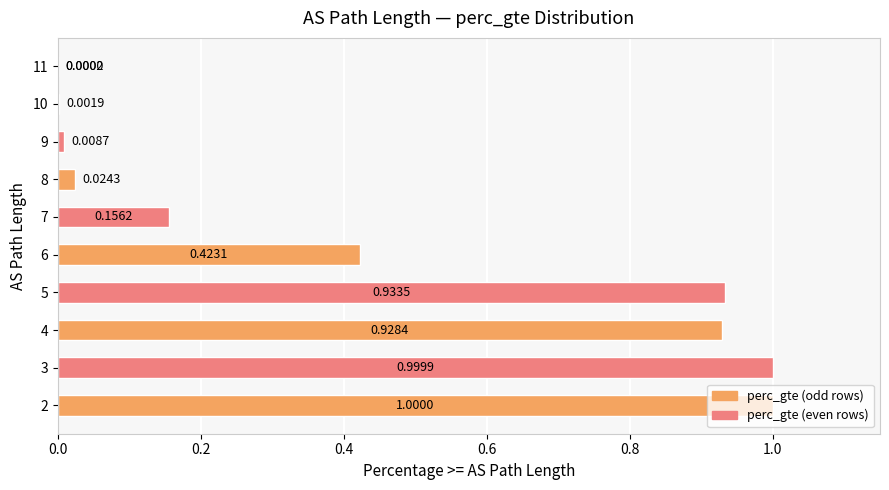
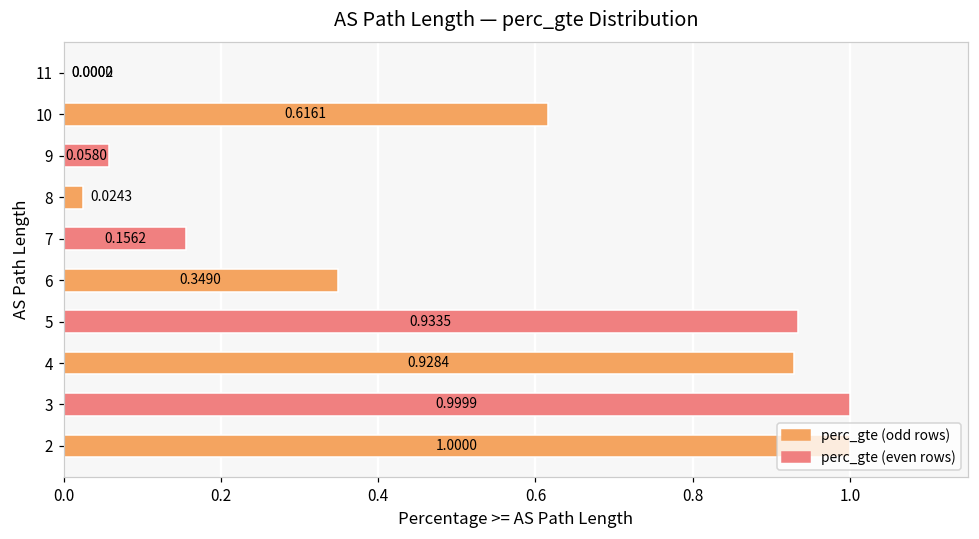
  {
-   "10": 0.0019,
-   "9": 0.0087,
+   "10": 0.6161,
+   "9": 0.0580,
    "8": 0.0243,
    "7": 0.1562,
-   "6": 0.4231,
+   "6": 0.3490,
    "5": 0.9335,
    "4": 0.9284,
    "3": 0.9999
  }
